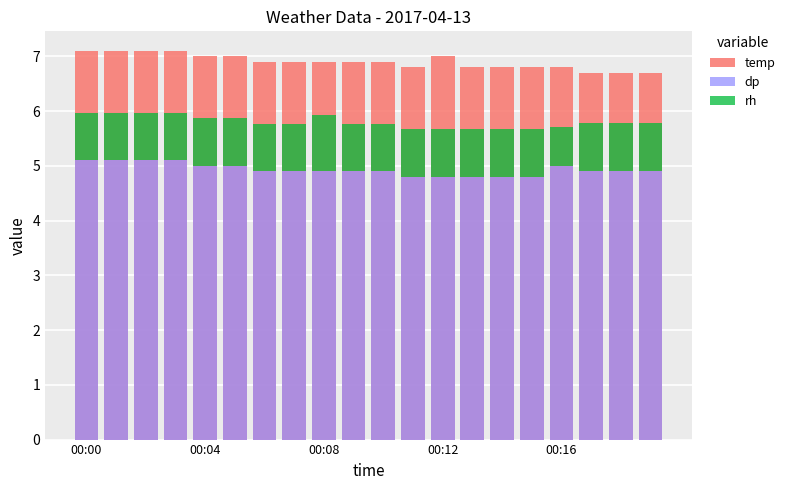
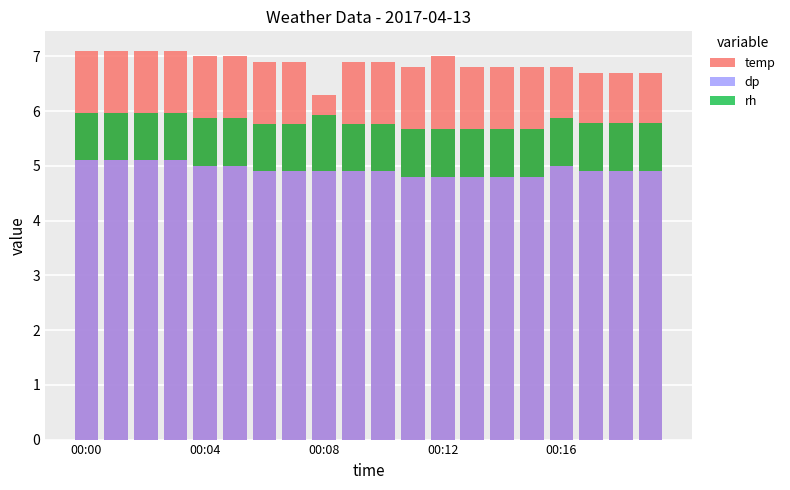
  {
    "temp": {
      "00:00": 7.1,
      "00:04": 7.0,
-     "00:08": 6.9,
+     "00:08": 6.3,
      "00:12": 7.0,
      "00:16": 6.8
    },
    "rh": {
-     "00:16": 0.7
+     "00:16": 0.9
    }
  }
